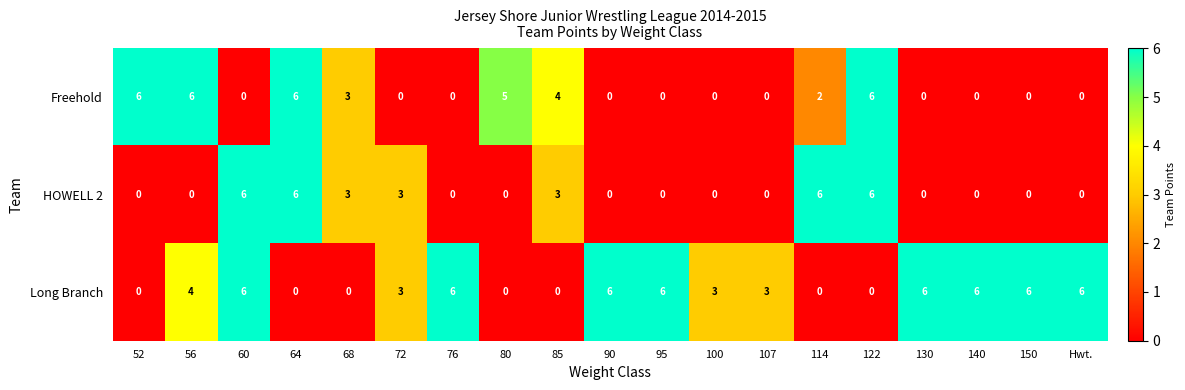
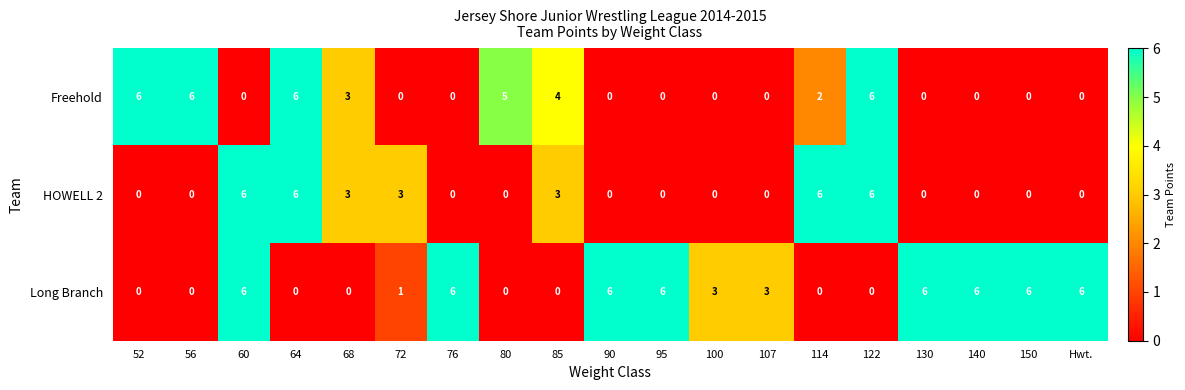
  {
    "Freehold": {
      "52": 6,
      "56": 6,
      "60": 0,
      "64": 6,
      "68": 3,
      "72": 0,
      "76": 0,
      "80": 5,
      "85": 4,
      "90": 0,
      "95": 0,
      "100": 0,
      "107": 0,
      "114": 2,
      "122": 6,
      "130": 0,
      "140": 0,
      "150": 0,
      "Hwt.": 0
    },
    "HOWELL 2": {
      "52": 0,
      "56": 0,
      "60": 6,
      "64": 6,
      "68": 3,
      "72": 3,
      "76": 0,
      "80": 0,
      "85": 3,
      "90": 0,
      "95": 0,
      "100": 0,
      "107": 0,
      "114": 6,
      "122": 6,
      "130": 0,
      "140": 0,
      "150": 0,
      "Hwt.": 0
    },
    "Long Branch": {
      "52": 0,
-     "56": 4,
+     "56": 0,
      "60": 6,
      "64": 0,
      "68": 0,
-     "72": 3,
+     "72": 1,
      "76": 6,
      "80": 0,
      "85": 0,
      "90": 6,
      "95": 6,
      "100": 3,
      "107": 3,
      "114": 0,
      "122": 0,
      "130": 6,
      "140": 6,
      "150": 6,
      "Hwt.": 6
    }
  }
